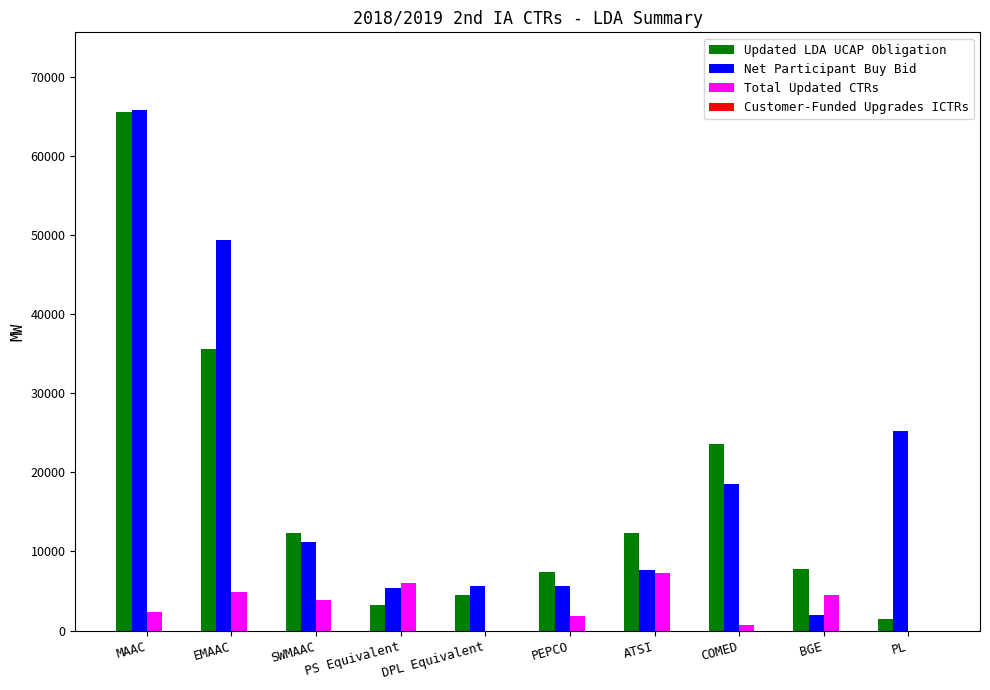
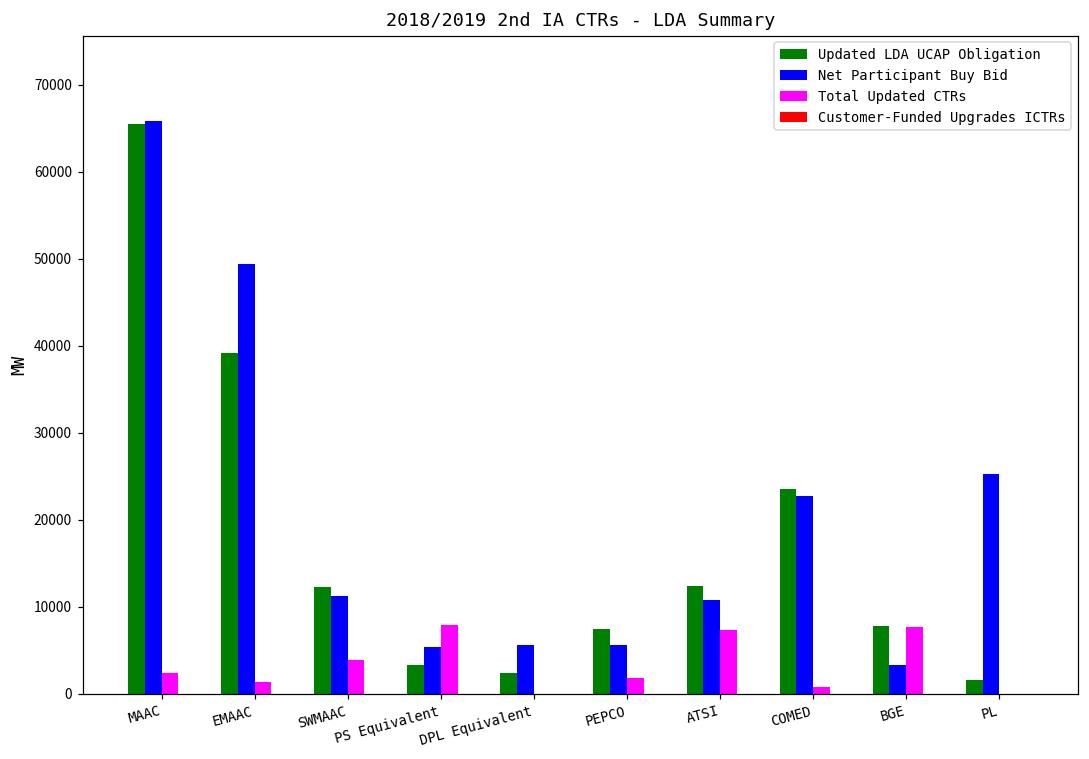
  {
    "Updated LDA UCAP Obligation": {
      "MAAC": 66000,
-     "EMAAC": 36000,
+     "EMAAC": 39000,
      "SWMAAC": 12000,
      "PS Equivalent": 3000,
-     "DPL Equivalent": 5000,
+     "DPL Equivalent": 2000,
      "PEPCO": 7000,
      "ATSI": 12000,
      "COMED": 24000,
      "BGE": 8000,
      "PL": 2000
    },
    "Net Participant Buy Bid": {
      "MAAC": 66000,
      "EMAAC": 49000,
      "SWMAAC": 11000,
      "PS Equivalent": 5000,
      "DPL Equivalent": 6000,
      "PEPCO": 6000,
-     "ATSI": 8000,
-     "COMED": 18000,
-     "BGE": 2000,
+     "ATSI": 11000,
+     "COMED": 23000,
+     "BGE": 3000,
      "PL": 25000
    },
    "Total Updated CTRs": {
      "MAAC": 2000,
-     "EMAAC": 5000,
+     "EMAAC": 1000,
      "SWMAAC": 4000,
-     "PS Equivalent": 6000,
+     "PS Equivalent": 8000,
      "DPL Equivalent": 0,
      "PEPCO": 2000,
      "ATSI": 7000,
      "COMED": 1000,
-     "BGE": 4000,
+     "BGE": 8000,
      "PL": 0
    },
    "Customer-Funded Upgrades ICTRs": {
      "MAAC": 0,
      "EMAAC": 0,
      "SWMAAC": 0,
      "PS Equivalent": 0,
      "DPL Equivalent": 0,
      "PEPCO": 0,
      "ATSI": 0,
      "COMED": 0,
      "BGE": 0,
      "PL": 0
    }
  }
